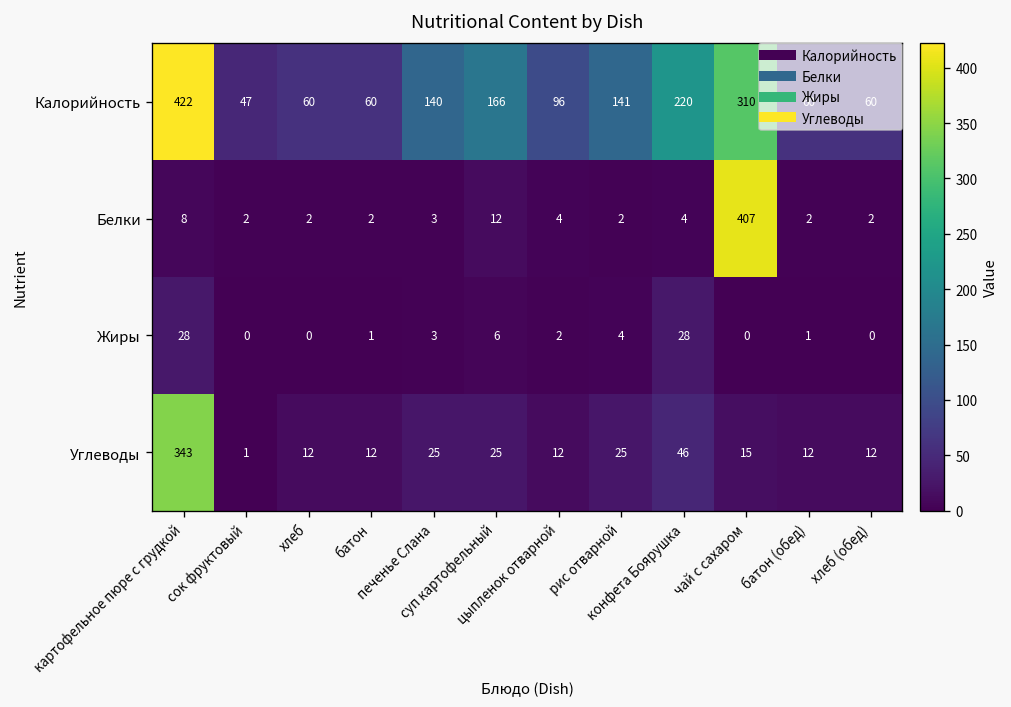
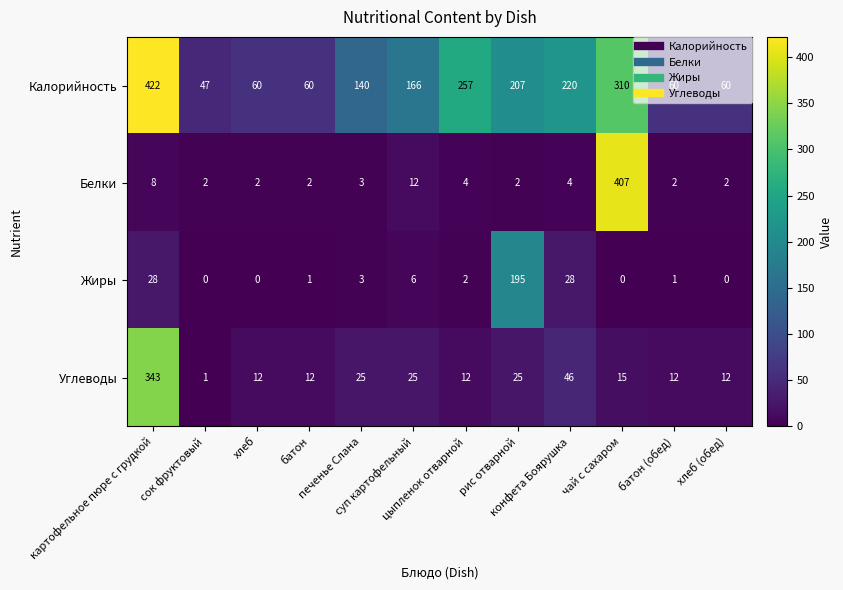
  {
    "Калорийность": {
      "картофельное пюре с грудкой": 422,
      "сок фруктовый": 47,
      "хлеб": 60,
      "батон": 60,
      "печенье Слана": 140,
      "суп картофельный": 166,
-     "цыпленок отварной": 96,
-     "рис отварной": 141,
+     "цыпленок отварной": 257,
+     "рис отварной": 207,
      "конфета Боярушка": 220,
      "чай с сахаром": 310
    },
    "Белки": {
      "картофельное пюре с грудкой": 8,
      "сок фруктовый": 2,
      "хлеб": 2,
      "батон": 2,
      "печенье Слана": 3,
      "суп картофельный": 12,
      "цыпленок отварной": 4,
      "рис отварной": 2,
      "конфета Боярушка": 4,
      "чай с сахаром": 407,
      "батон (обед)": 2,
      "хлеб (обед)": 2
    },
    "Жиры": {
      "картофельное пюре с грудкой": 28,
      "сок фруктовый": 0,
      "хлеб": 0,
      "батон": 1,
      "печенье Слана": 3,
      "суп картофельный": 6,
      "цыпленок отварной": 2,
-     "рис отварной": 4,
+     "рис отварной": 195,
      "конфета Боярушка": 28,
      "чай с сахаром": 0,
      "батон (обед)": 1,
      "хлеб (обед)": 0
    },
    "Углеводы": {
      "картофельное пюре с грудкой": 343,
      "сок фруктовый": 1,
      "хлеб": 12,
      "батон": 12,
      "печенье Слана": 25,
      "суп картофельный": 25,
      "цыпленок отварной": 12,
      "рис отварной": 25,
      "конфета Боярушка": 46,
      "чай с сахаром": 15,
      "батон (обед)": 12,
      "хлеб (обед)": 12
    }
  }
